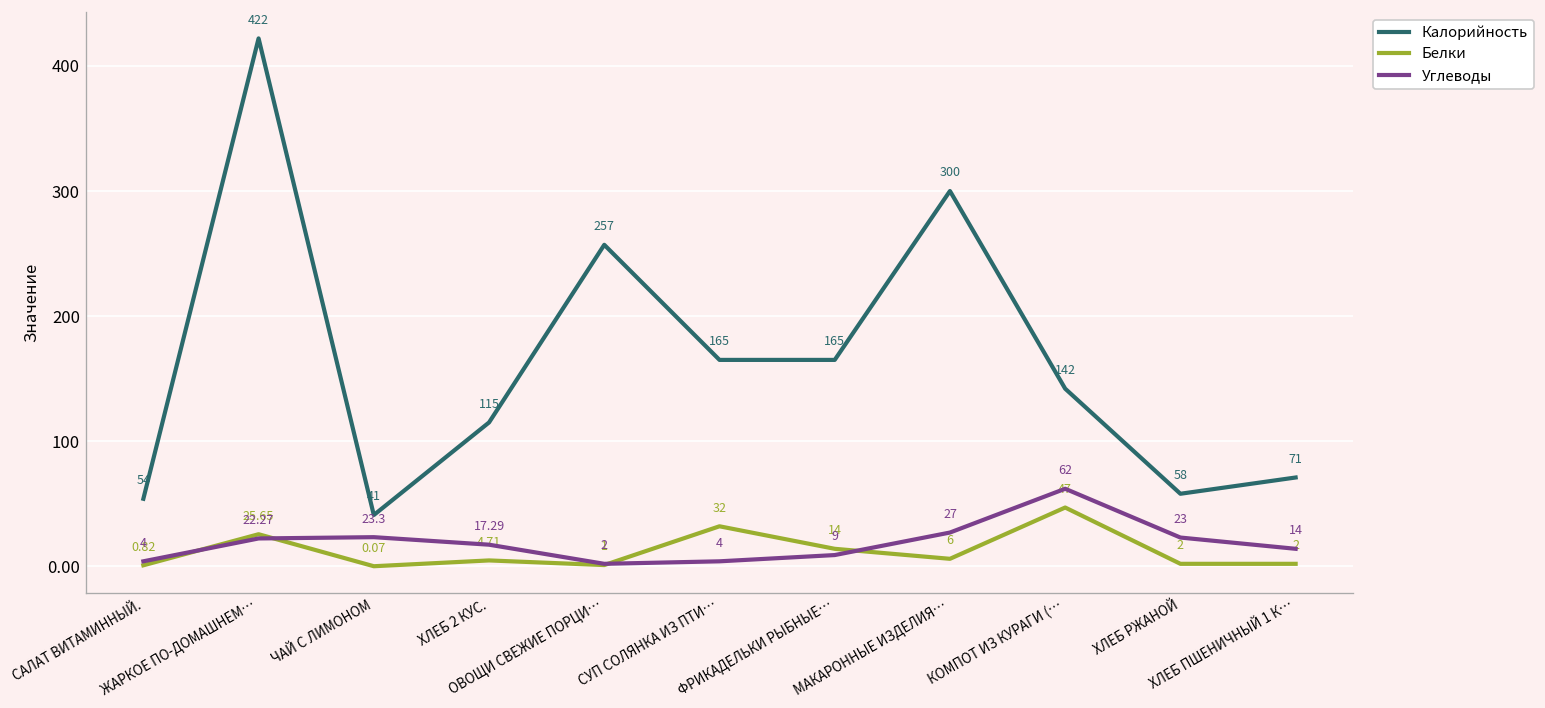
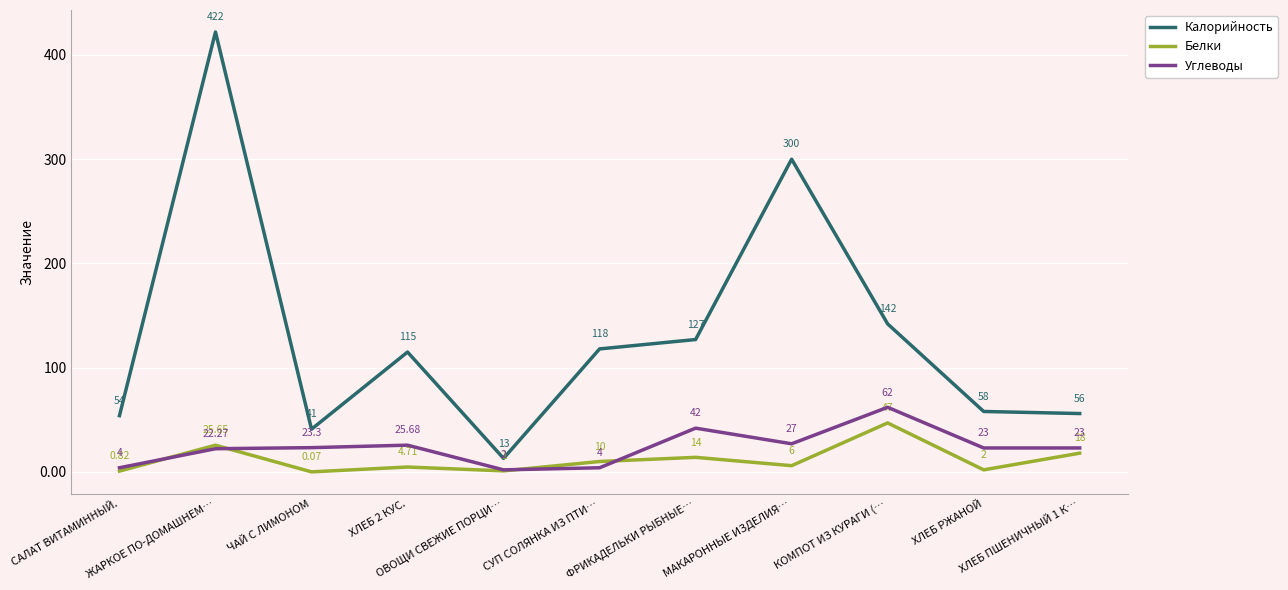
  {
    "Калорийность": {
      "САЛАТ ВИТАМИННЫЙ.": 54,
      "ЖАРКОЕ ПО-ДОМАШНЕМ…": 422,
      "ЧАЙ С ЛИМОНОМ": 41,
      "ХЛЕБ 2 КУС.": 115,
-     "ОВОЩИ СВЕЖИЕ ПОРЦИ…": 257,
-     "СУП СОЛЯНКА ИЗ ПТИ…": 165,
-     "ФРИКАДЕЛЬКИ РЫБНЫЕ…": 165,
+     "ОВОЩИ СВЕЖИЕ ПОРЦИ…": 13,
+     "СУП СОЛЯНКА ИЗ ПТИ…": 118,
+     "ФРИКАДЕЛЬКИ РЫБНЫЕ…": 127,
      "МАКАРОННЫЕ ИЗДЕЛИЯ…": 300,
      "КОМПОТ ИЗ КУРАГИ (…": 142,
      "ХЛЕБ РЖАНОЙ": 58,
-     "ХЛЕБ ПШЕНИЧНЫЙ 1 К…": 71
+     "ХЛЕБ ПШЕНИЧНЫЙ 1 К…": 56
    },
    "Белки": {
      "ЧАЙ С ЛИМОНОМ": 0.07,
-     "СУП СОЛЯНКА ИЗ ПТИ…": 32,
+     "СУП СОЛЯНКА ИЗ ПТИ…": 10,
      "МАКАРОННЫЕ ИЗДЕЛИЯ…": 6,
      "ХЛЕБ РЖАНОЙ": 2,
-     "ХЛЕБ ПШЕНИЧНЫЙ 1 К…": 2
+     "ХЛЕБ ПШЕНИЧНЫЙ 1 К…": 18
    },
    "Углеводы": {
-     "ХЛЕБ 2 КУС.": 17.29,
+     "ХЛЕБ 2 КУС.": 25.68,
      "СУП СОЛЯНКА ИЗ ПТИ…": 4,
-     "ФРИКАДЕЛЬКИ РЫБНЫЕ…": 9,
+     "ФРИКАДЕЛЬКИ РЫБНЫЕ…": 42,
      "МАКАРОННЫЕ ИЗДЕЛИЯ…": 27,
      "КОМПОТ ИЗ КУРАГИ (…": 62,
      "ХЛЕБ РЖАНОЙ": 23,
-     "ХЛЕБ ПШЕНИЧНЫЙ 1 К…": 14
+     "ХЛЕБ ПШЕНИЧНЫЙ 1 К…": 23
    }
  }
